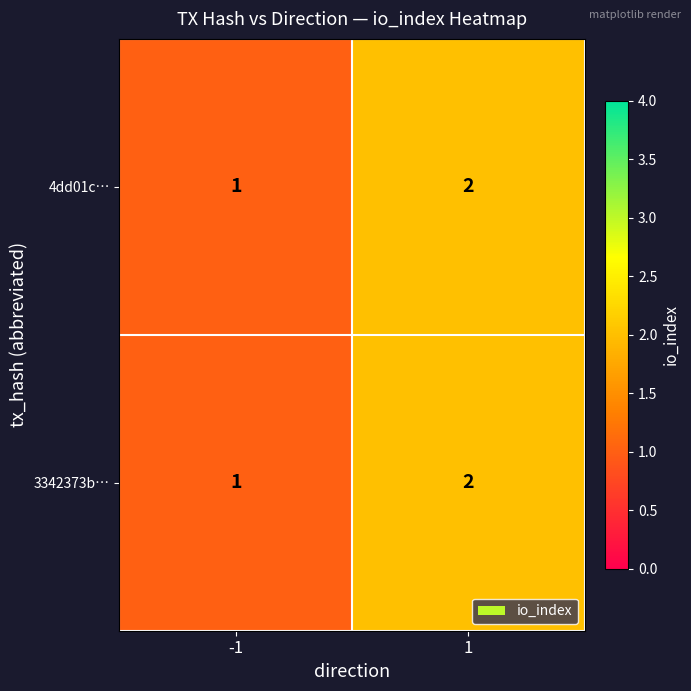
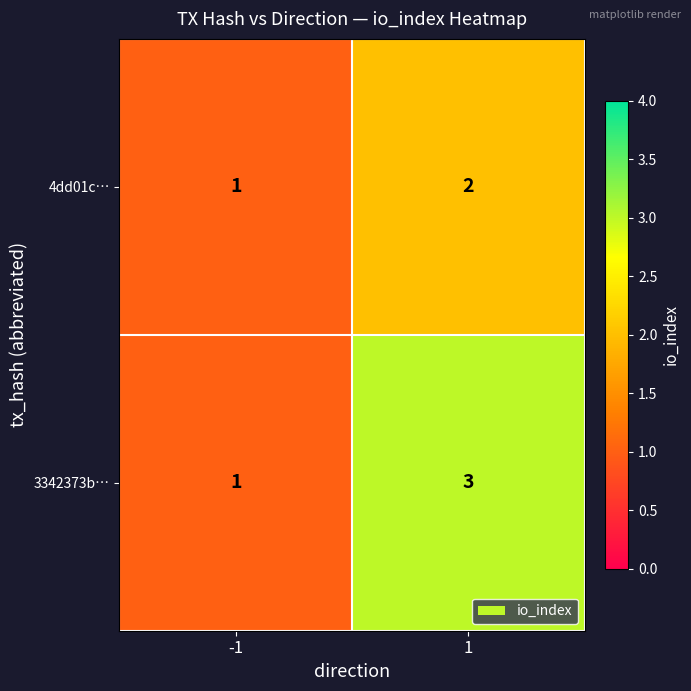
  {
    "4dd01c…": {
      "-1": 1,
      "1": 2
    },
    "3342373b…": {
      "-1": 1,
-     "1": 2
+     "1": 3
    }
  }
